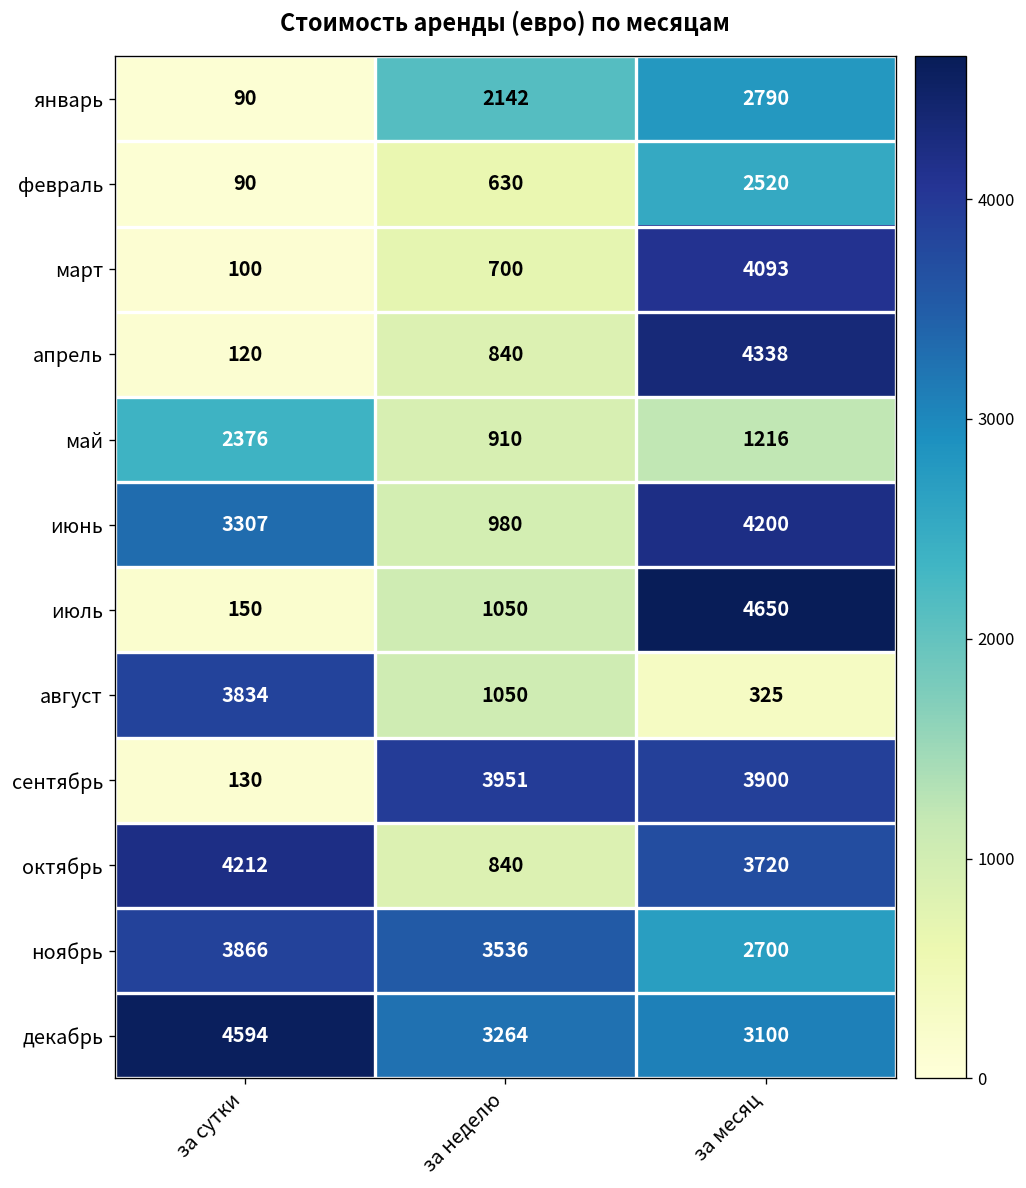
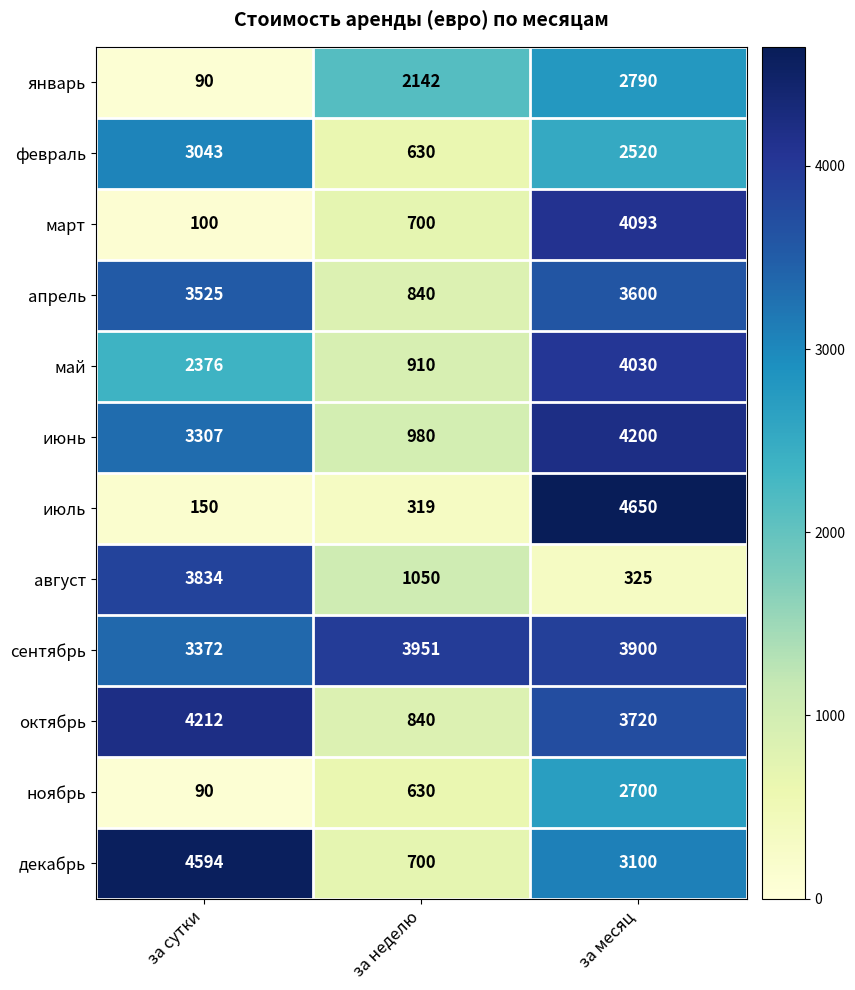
  {
    "январь": {
      "за сутки": 90,
      "за неделю": 2142,
      "за месяц": 2790
    },
    "февраль": {
-     "за сутки": 90,
+     "за сутки": 3043,
      "за неделю": 630,
      "за месяц": 2520
    },
    "март": {
      "за сутки": 100,
      "за неделю": 700,
      "за месяц": 4093
    },
    "апрель": {
-     "за сутки": 120,
+     "за сутки": 3525,
      "за неделю": 840,
-     "за месяц": 4338
+     "за месяц": 3600
    },
    "май": {
      "за сутки": 2376,
      "за неделю": 910,
-     "за месяц": 1216
+     "за месяц": 4030
    },
    "июнь": {
      "за сутки": 3307,
      "за неделю": 980,
      "за месяц": 4200
    },
    "июль": {
      "за сутки": 150,
-     "за неделю": 1050,
+     "за неделю": 319,
      "за месяц": 4650
    },
    "август": {
      "за сутки": 3834,
      "за неделю": 1050,
      "за месяц": 325
    },
    "сентябрь": {
-     "за сутки": 130,
+     "за сутки": 3372,
      "за неделю": 3951,
      "за месяц": 3900
    },
    "октябрь": {
      "за сутки": 4212,
      "за неделю": 840,
      "за месяц": 3720
    },
    "ноябрь": {
-     "за сутки": 3866,
-     "за неделю": 3536,
+     "за сутки": 90,
+     "за неделю": 630,
      "за месяц": 2700
    },
    "декабрь": {
      "за сутки": 4594,
-     "за неделю": 3264,
+     "за неделю": 700,
      "за месяц": 3100
    }
  }
